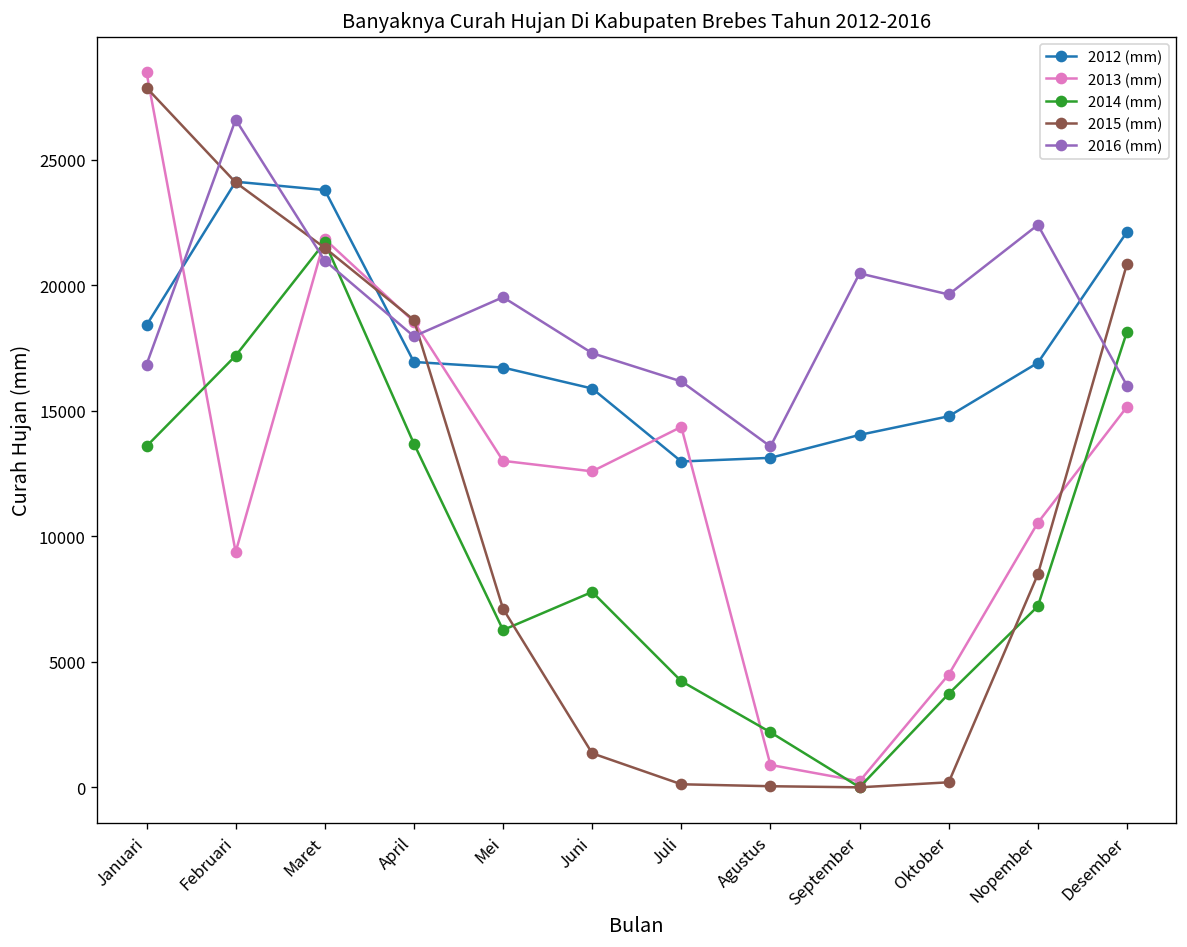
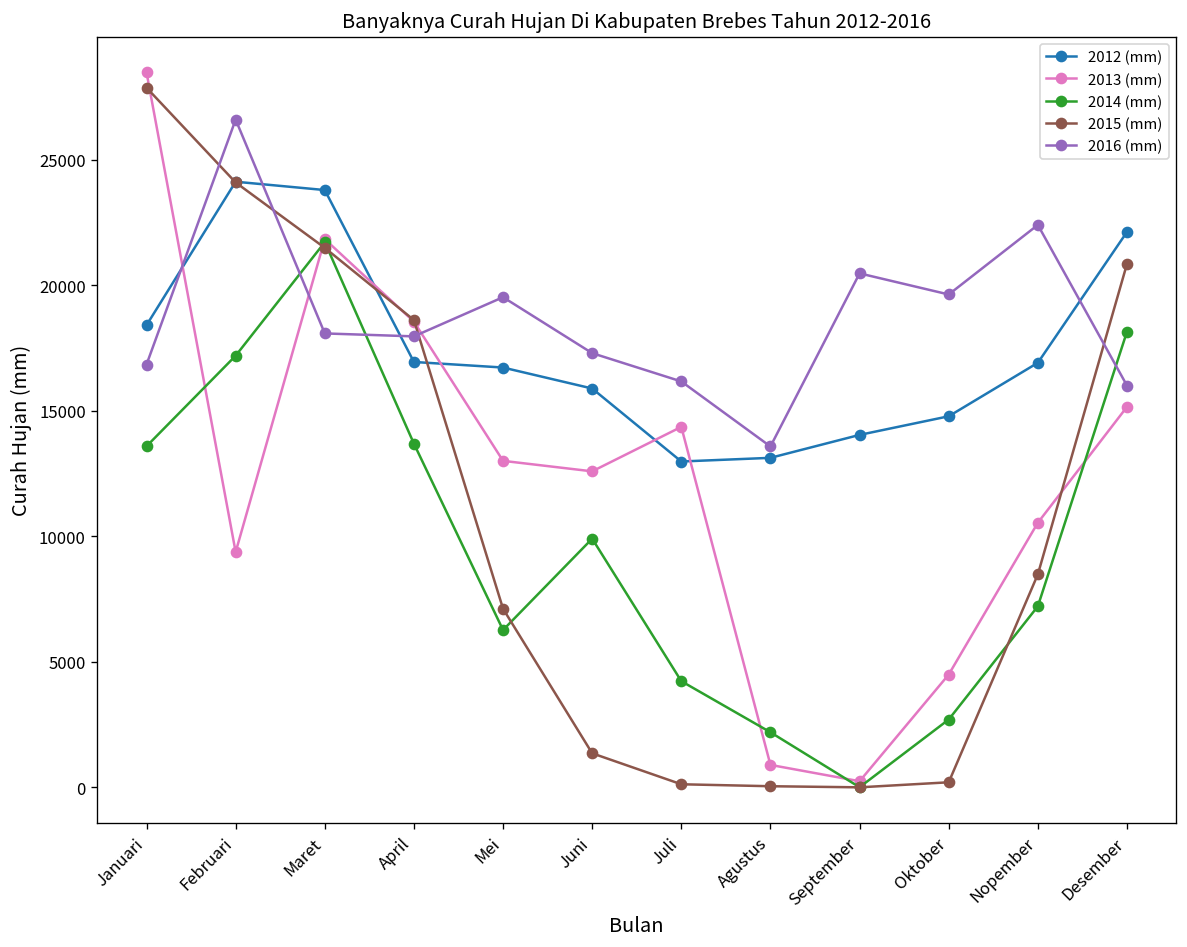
  {
    "2012 (mm)": {
      "Januari": 18400,
      "Maret": 23800,
      "April": 16900,
      "Mei": 16700,
      "Juni": 15900,
      "Juli": 13000,
      "Agustus": 13100,
      "September": 14000,
      "Oktober": 14800,
      "Nopember": 16900,
      "Desember": 22100
    },
    "2013 (mm)": {
      "Januari": 28500,
      "Februari": 9400,
      "Mei": 13000,
      "Juni": 12600,
      "Juli": 14400,
      "Agustus": 900,
      "September": 200,
      "Oktober": 4500,
      "Nopember": 10500,
      "Desember": 15200
    },
    "2014 (mm)": {
      "Januari": 13600,
      "Februari": 17200,
      "April": 13700,
      "Mei": 6300,
-     "Juni": 7800,
+     "Juni": 9900,
      "Juli": 4200,
      "Agustus": 2200,
-     "Oktober": 3700,
+     "Oktober": 2700,
      "Nopember": 7200,
      "Desember": 18200
    },
    "2015 (mm)": {
      "Januari": 27900,
      "Maret": 21500,
      "Mei": 7100,
      "Juni": 1400,
      "Juli": 100,
      "Agustus": 0,
      "Oktober": 200,
      "Nopember": 8500,
      "Desember": 20900
    },
    "2016 (mm)": {
      "Januari": 16800,
      "Februari": 26600,
-     "Maret": 21000,
+     "Maret": 18100,
      "April": 18000,
      "Mei": 19500,
      "Juni": 17300,
      "Juli": 16200,
      "Agustus": 13600,
      "September": 20500,
      "Oktober": 19600,
      "Nopember": 22400,
      "Desember": 16000
    }
  }
